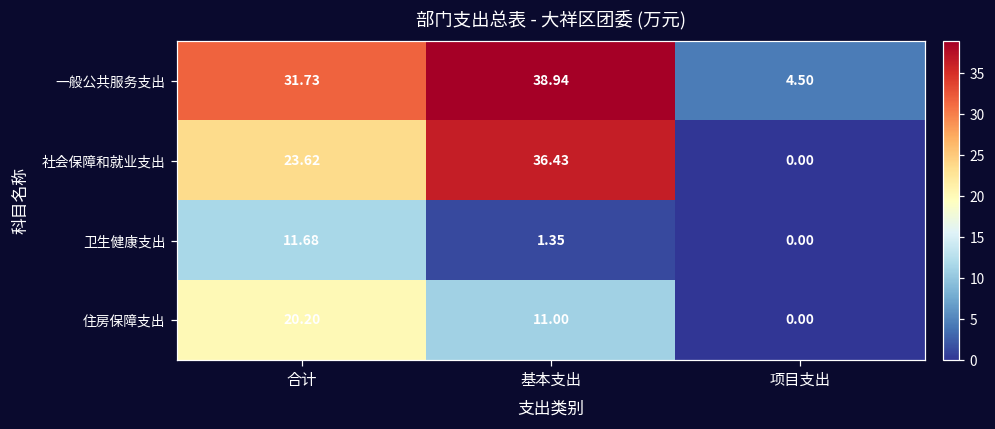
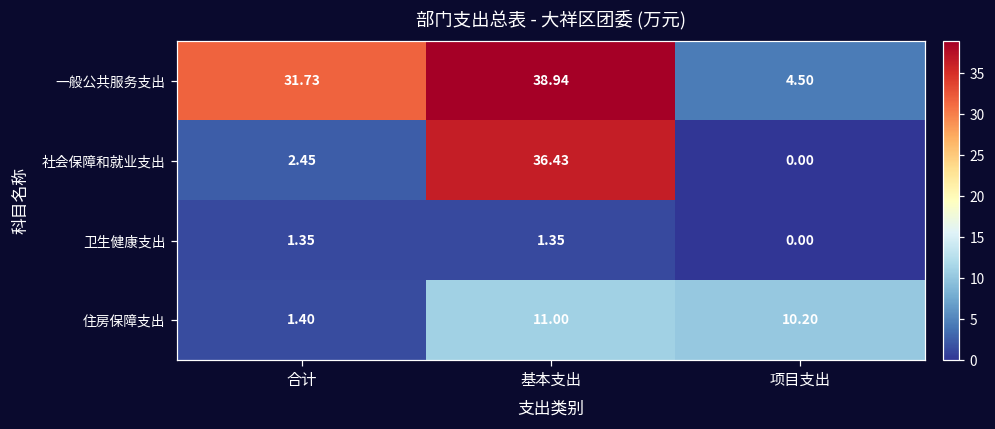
  {
    "一般公共服务支出": {
      "合计": 31.73,
      "基本支出": 38.94,
      "项目支出": 4.50
    },
    "社会保障和就业支出": {
-     "合计": 23.62,
+     "合计": 2.45,
      "基本支出": 36.43,
      "项目支出": 0.00
    },
    "卫生健康支出": {
-     "合计": 11.68,
+     "合计": 1.35,
      "基本支出": 1.35,
      "项目支出": 0.00
    },
    "住房保障支出": {
-     "合计": 20.20,
+     "合计": 1.40,
      "基本支出": 11.00,
-     "项目支出": 0.00
+     "项目支出": 10.20
    }
  }
